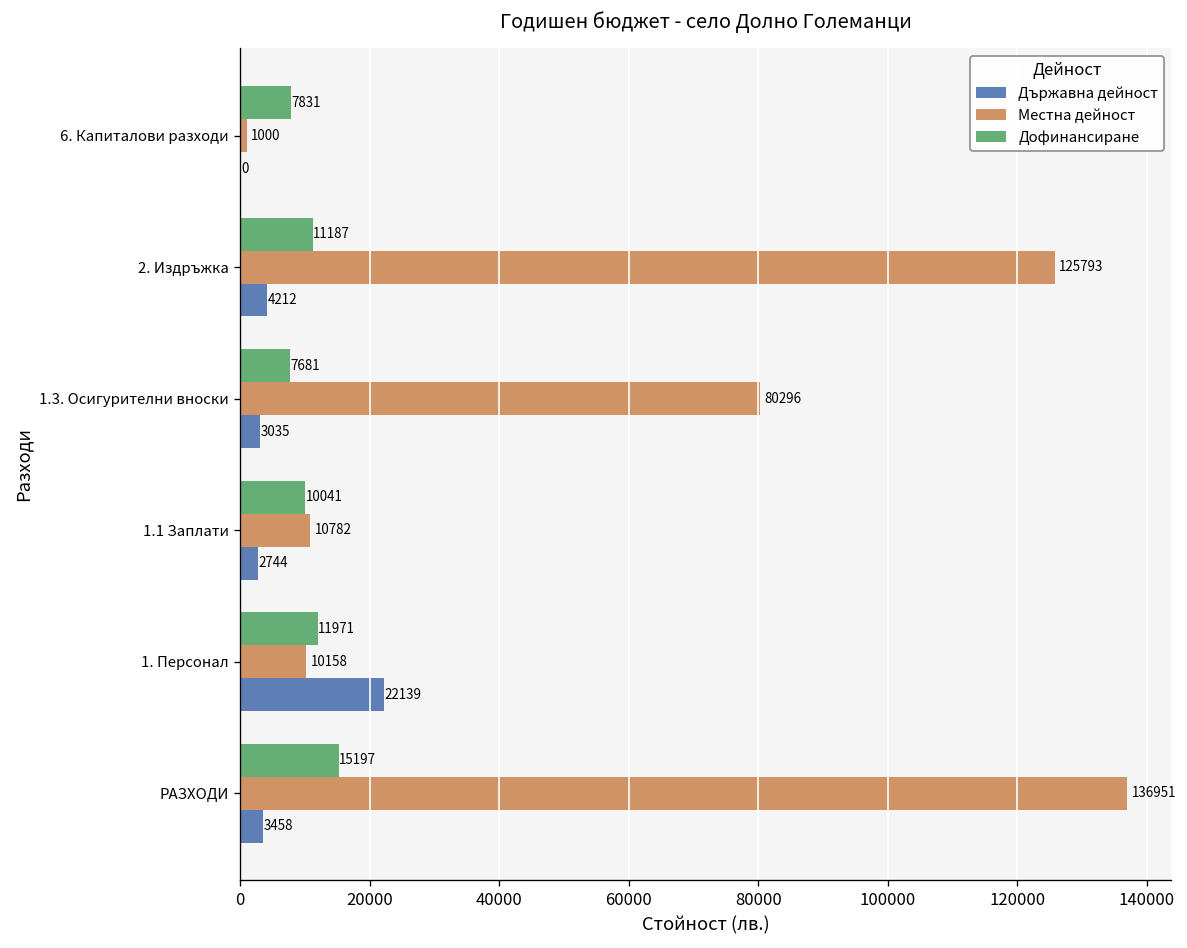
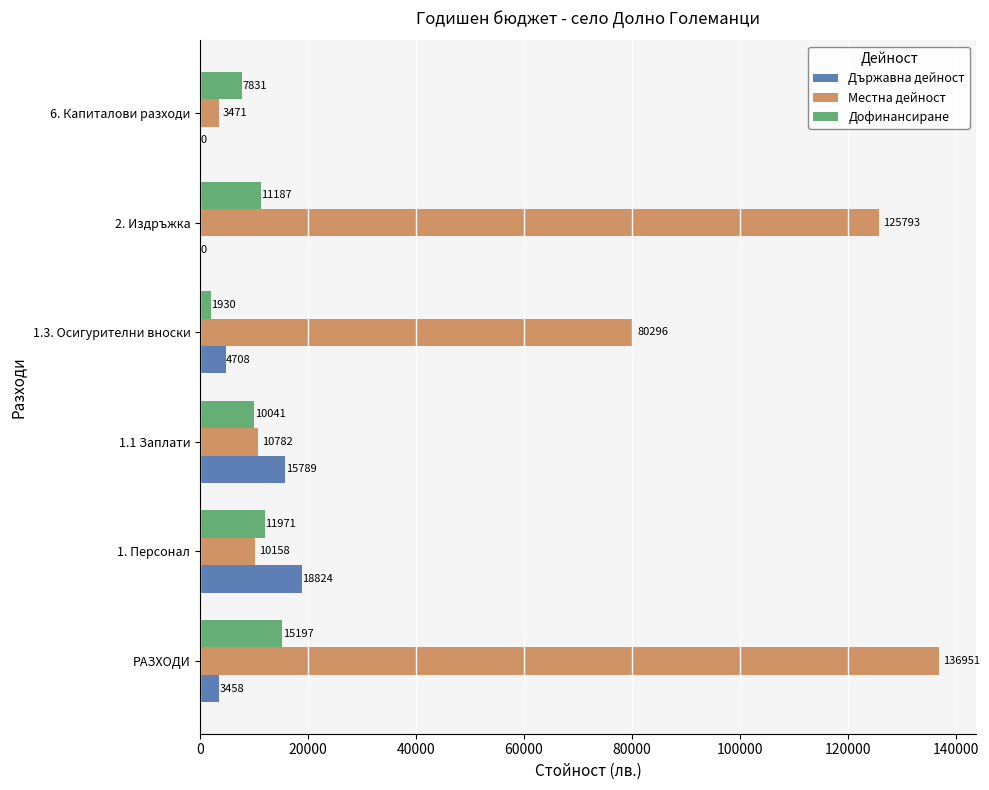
  {
    "Държавна дейност": {
      "6. Капиталови разходи": 0,
-     "2. Издръжка": 4212,
-     "1.3. Осигурителни вноски": 3035,
-     "1.1 Заплати": 2744,
-     "1. Персонал": 22139,
+     "2. Издръжка": 0,
+     "1.3. Осигурителни вноски": 4708,
+     "1.1 Заплати": 15789,
+     "1. Персонал": 18824,
      "РАЗХОДИ": 3458
    },
    "Местна дейност": {
-     "6. Капиталови разходи": 1000,
+     "6. Капиталови разходи": 3471,
      "2. Издръжка": 125793,
      "1.3. Осигурителни вноски": 80296,
      "1.1 Заплати": 10782,
      "1. Персонал": 10158,
      "РАЗХОДИ": 136951
    },
    "Дофинансиране": {
      "6. Капиталови разходи": 7831,
      "2. Издръжка": 11187,
-     "1.3. Осигурителни вноски": 7681,
+     "1.3. Осигурителни вноски": 1930,
      "1.1 Заплати": 10041,
      "1. Персонал": 11971,
      "РАЗХОДИ": 15197
    }
  }
